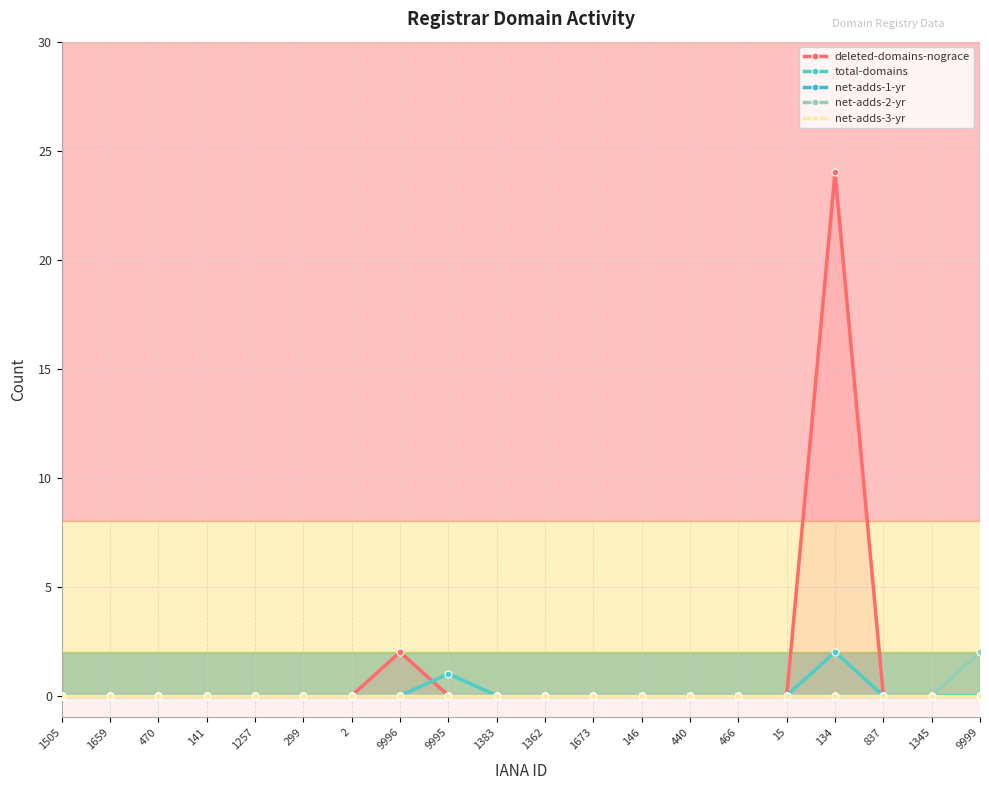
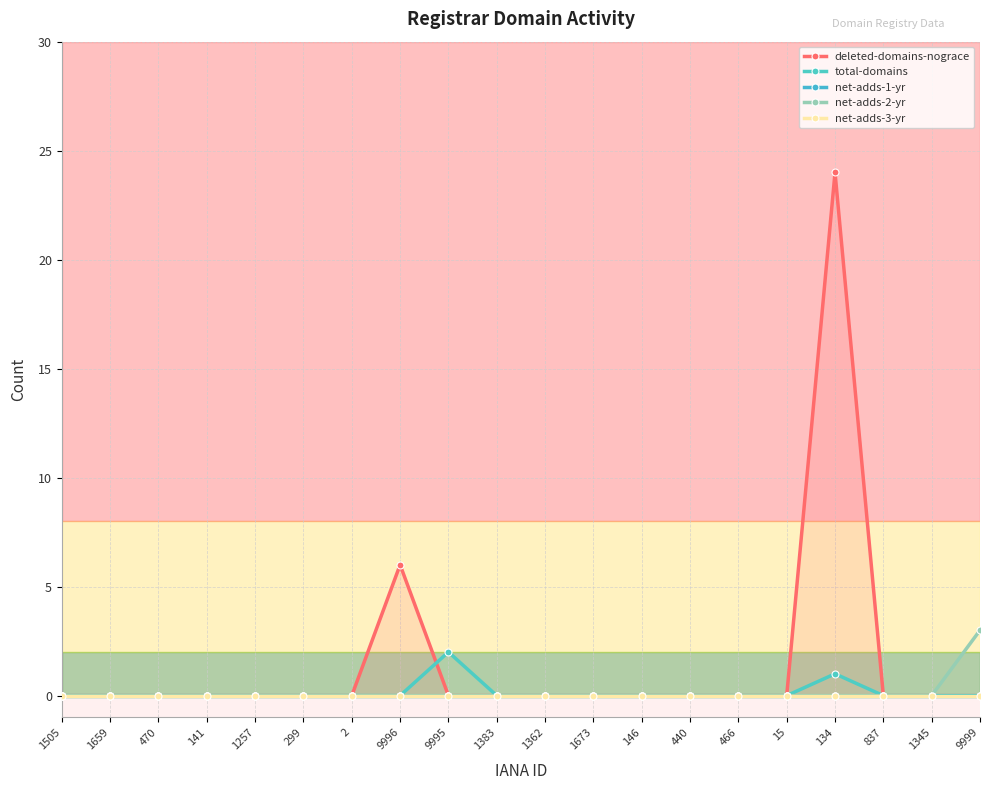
  {
    "deleted-domains-nograce": {
-     "9996": 2,
+     "9996": 6,
      "134": 24
    },
    "total-domains": {
-     "9995": 1,
-     "134": 2
+     "9995": 2,
+     "134": 1
    },
    "net-adds-2-yr": {
-     "9999": 2
+     "9999": 3
    }
  }
